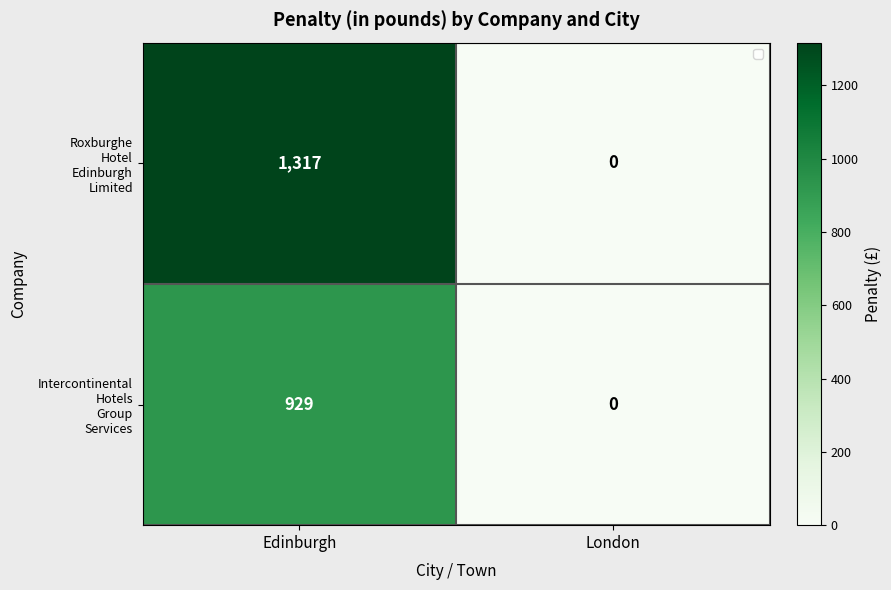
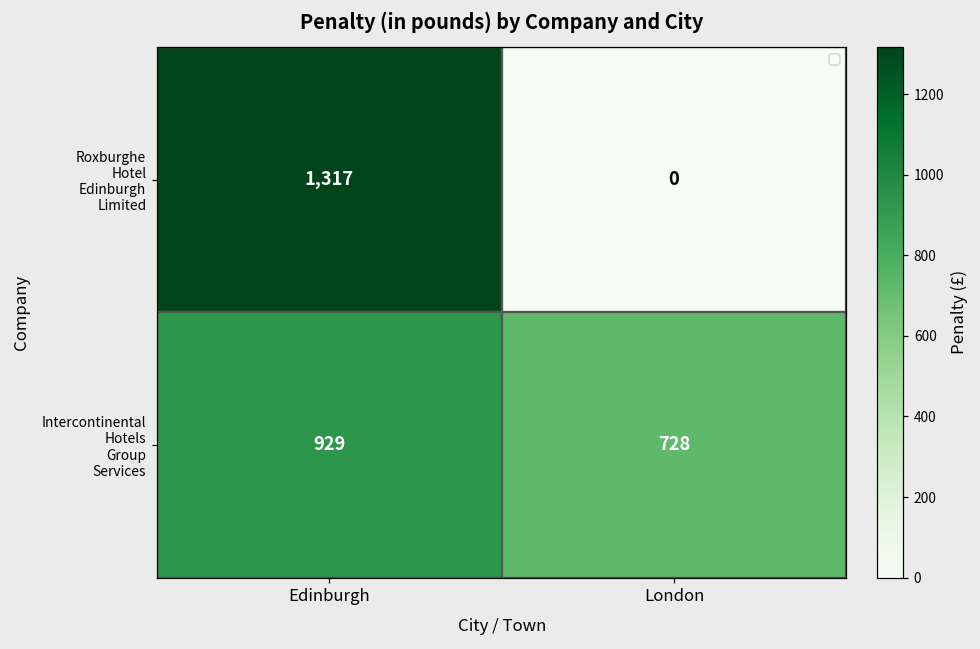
  {
    "Roxburghe Hotel Edinburgh Limited": {
      "Edinburgh": "1,317",
      "London": "0"
    },
    "Intercontinental Hotels Group Services": {
      "Edinburgh": "929",
-     "London": "0"
+     "London": "728"
    }
  }
